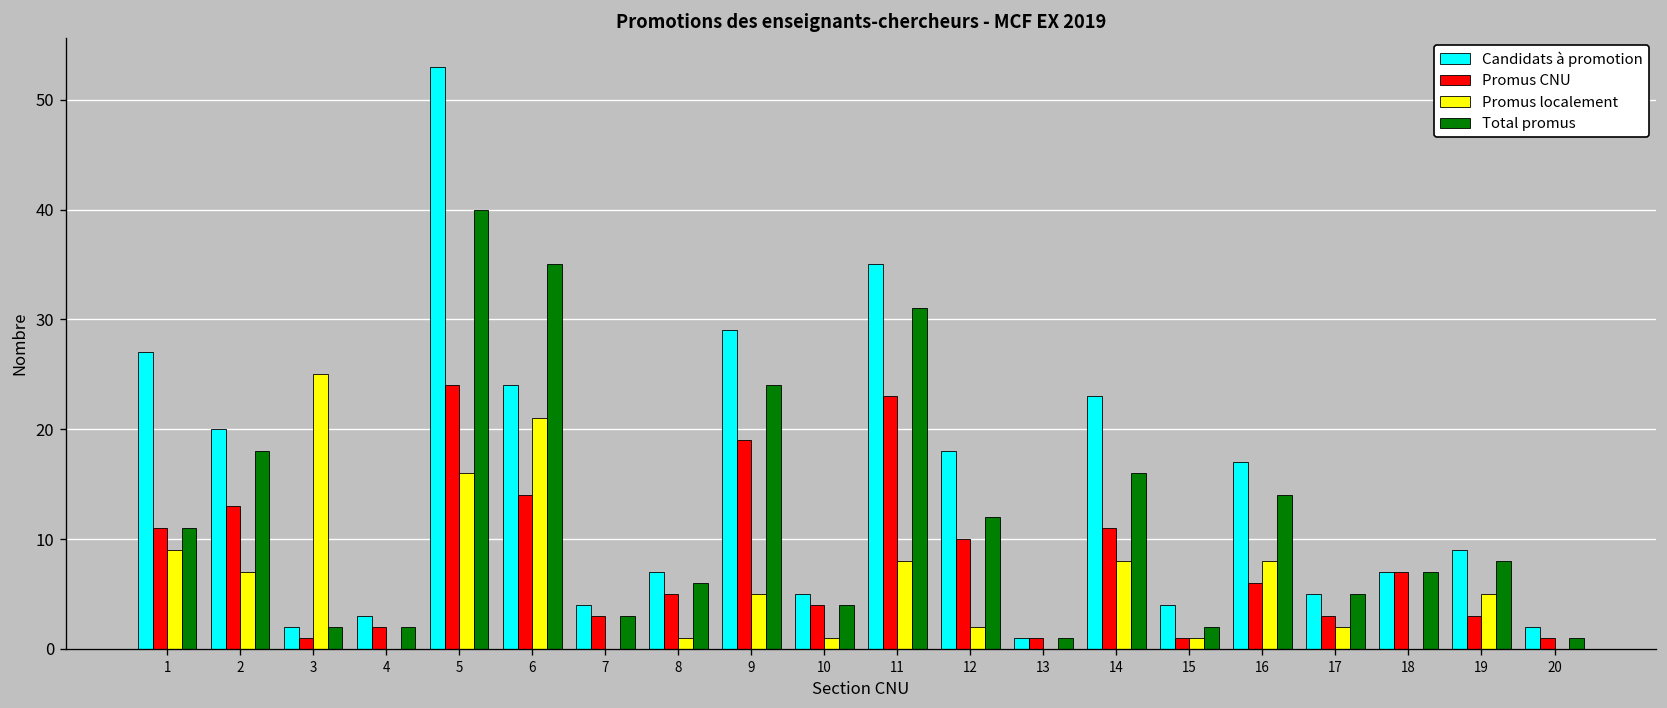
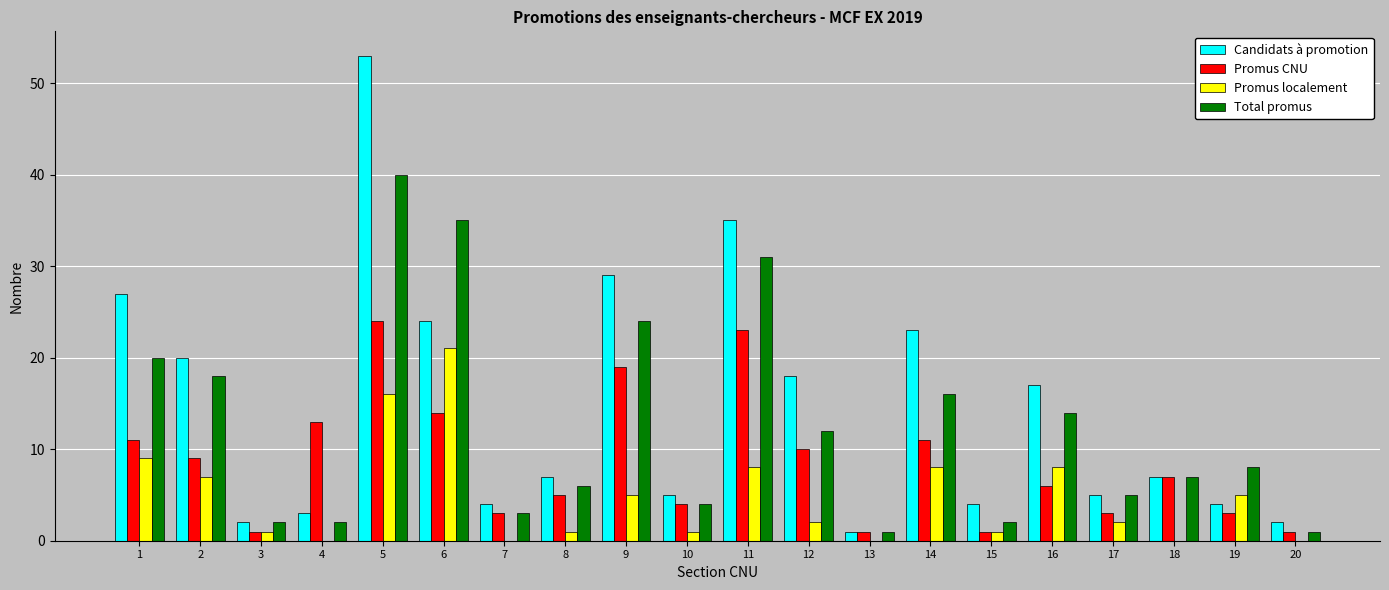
  {
    "Candidats à promotion": {
      "1": 27,
      "2": 20,
      "3": 2,
      "4": 3,
      "5": 53,
      "6": 24,
      "7": 4,
      "8": 7,
      "9": 29,
      "10": 5,
      "11": 35,
      "12": 18,
      "13": 1,
      "14": 23,
      "15": 4,
      "16": 17,
      "17": 5,
      "18": 7,
-     "19": 9,
+     "19": 4,
      "20": 2
    },
    "Promus CNU": {
      "1": 11,
-     "2": 13,
+     "2": 9,
      "3": 1,
-     "4": 2,
+     "4": 13,
      "5": 24,
      "6": 14,
      "7": 3,
      "8": 5,
      "9": 19,
      "10": 4,
      "11": 23,
      "12": 10,
      "13": 1,
      "14": 11,
      "15": 1,
      "16": 6,
      "17": 3,
      "18": 7,
      "19": 3,
      "20": 1
    },
    "Promus localement": {
      "1": 9,
      "2": 7,
-     "3": 25,
+     "3": 1,
      "4": 0,
      "5": 16,
      "6": 21,
      "7": 0,
      "8": 1,
      "9": 5,
      "10": 1,
      "11": 8,
      "12": 2,
      "13": 0,
      "14": 8,
      "15": 1,
      "16": 8,
      "17": 2,
      "18": 0,
      "19": 5,
      "20": 0
    },
    "Total promus": {
-     "1": 11,
+     "1": 20,
      "2": 18,
      "3": 2,
      "4": 2,
      "5": 40,
      "6": 35,
      "7": 3,
      "8": 6,
      "9": 24,
      "10": 4,
      "11": 31,
      "12": 12,
      "13": 1,
      "14": 16,
      "15": 2,
      "16": 14,
      "17": 5,
      "18": 7,
      "19": 8,
      "20": 1
    }
  }
